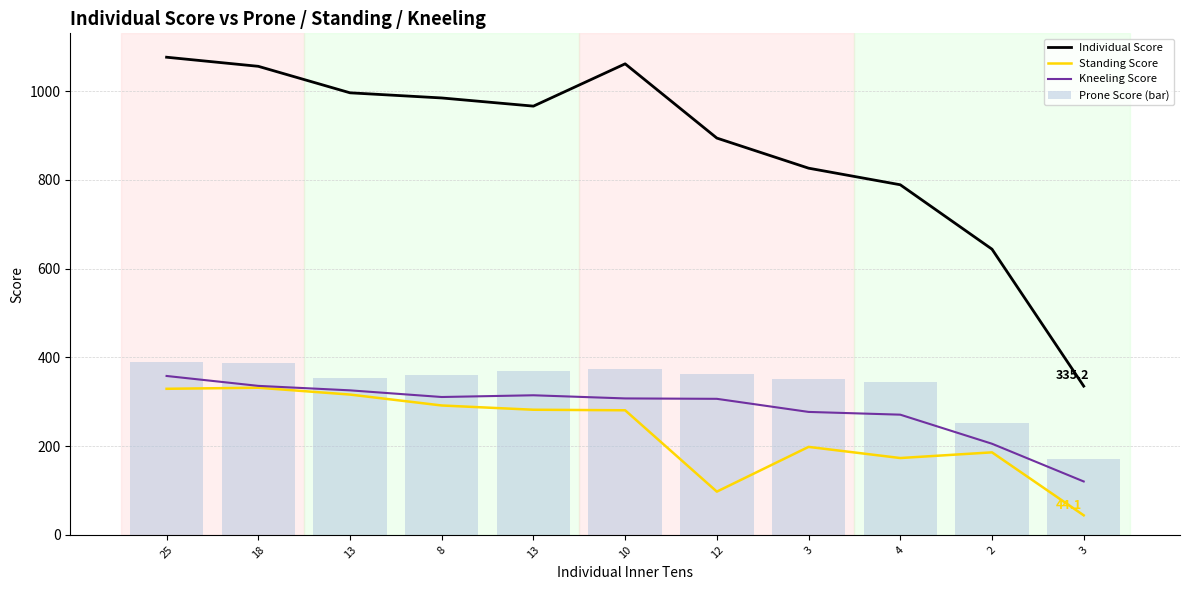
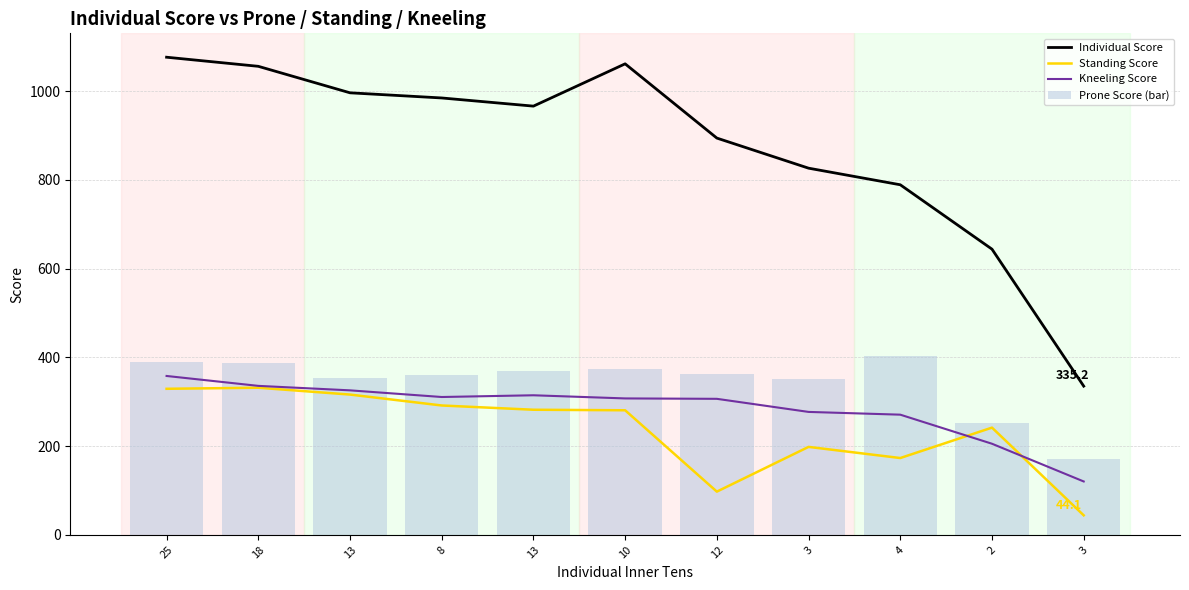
  {
    "Individual Score": {
      "25": 1080,
      "18": 1060,
      "8": 980,
      "10": 1060,
      "12": 890,
      "4": 790,
      "2": 640
    },
    "Prone Score (bar)": {
      "25": 390,
      "18": 390,
      "8": 360,
      "10": 370,
      "12": 360,
-     "4": 340,
+     "4": 400,
      "2": 250
    },
    "Standing Score": {
      "25": 330,
      "8": 290,
      "10": 280,
      "12": 100,
      "4": 170,
-     "2": 190
+     "2": 240
    },
    "Kneeling Score": {
      "25": 360,
      "8": 310,
      "10": 310,
      "12": 310,
      "4": 270,
      "2": 210
    }
  }
